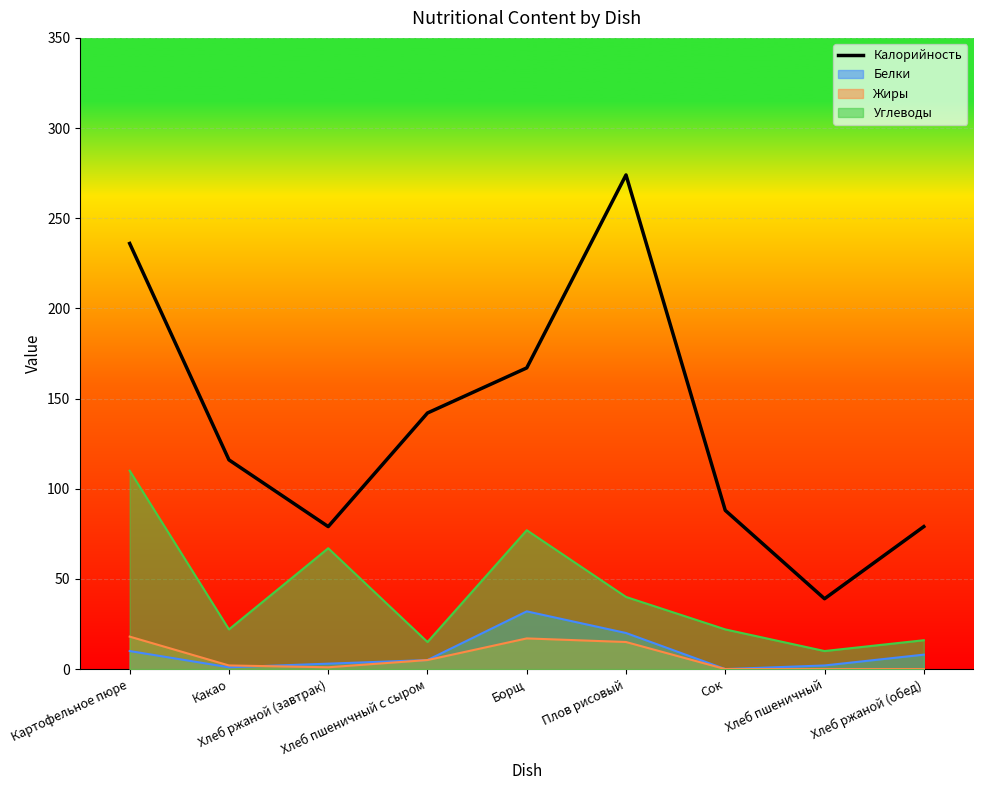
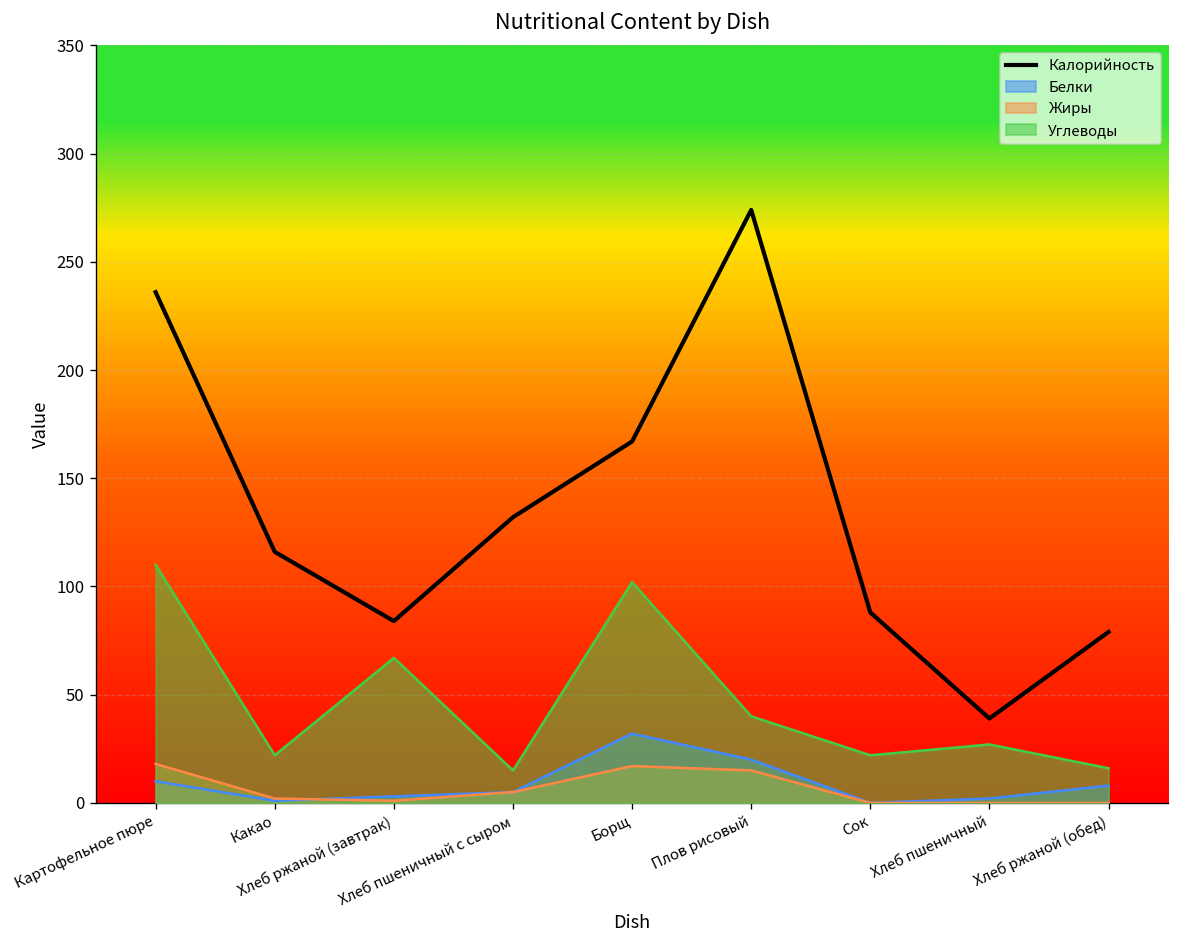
  {
    "Калорийность": {
      "Картофельное пюре": 236,
      "Какао": 116,
-     "Хлеб ржаной (завтрак)": 79,
-     "Хлеб пшеничный с сыром": 142,
+     "Хлеб ржаной (завтрак)": 84,
+     "Хлеб пшеничный с сыром": 132,
      "Борщ": 167,
      "Плов рисовый": 274,
      "Сок": 88,
      "Хлеб пшеничный": 39,
      "Хлеб ржаной (обед)": 79
    },
    "Белки": {
      "Картофельное пюре": 10,
      "Хлеб ржаной (завтрак)": 3,
      "Борщ": 32,
      "Плов рисовый": 20,
      "Хлеб пшеничный": 2,
      "Хлеб ржаной (обед)": 8
    },
    "Жиры": {
      "Картофельное пюре": 18,
      "Хлеб ржаной (завтрак)": 1,
      "Борщ": 17,
      "Плов рисовый": 15,
      "Хлеб пшеничный": 0,
      "Хлеб ржаной (обед)": 0
    },
    "Углеводы": {
      "Картофельное пюре": 110,
      "Какао": 22,
      "Хлеб ржаной (завтрак)": 67,
      "Хлеб пшеничный с сыром": 15,
-     "Борщ": 77,
+     "Борщ": 102,
      "Плов рисовый": 40,
      "Сок": 22,
-     "Хлеб пшеничный": 10,
+     "Хлеб пшеничный": 27,
      "Хлеб ржаной (обед)": 16
    }
  }
